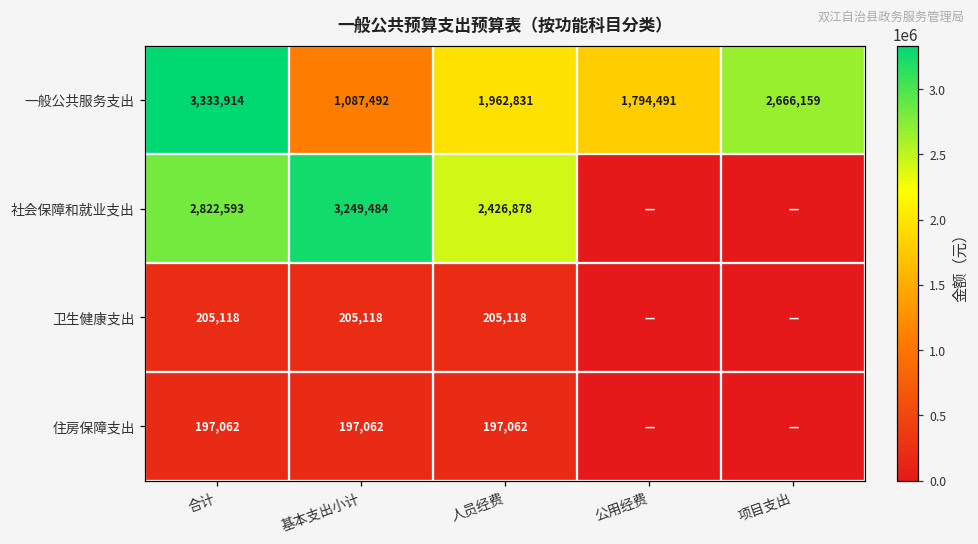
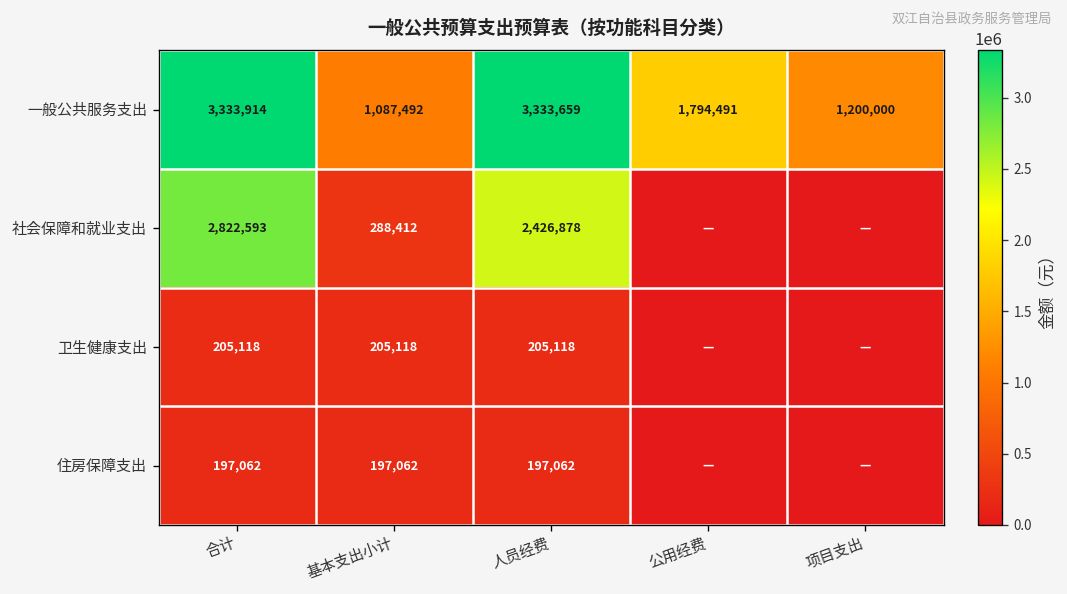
  {
    "一般公共服务支出": {
      "合计": "3,333,914",
      "基本支出小计": "1,087,492",
-     "人员经费": "1,962,831",
+     "人员经费": "3,333,659",
      "公用经费": "1,794,491",
-     "项目支出": "2,666,159"
+     "项目支出": "1,200,000"
    },
    "社会保障和就业支出": {
      "合计": "2,822,593",
-     "基本支出小计": "3,249,484",
+     "基本支出小计": "288,412",
      "人员经费": "2,426,878"
    },
    "卫生健康支出": {
      "合计": "205,118",
      "基本支出小计": "205,118",
      "人员经费": "205,118"
    },
    "住房保障支出": {
      "合计": "197,062",
      "基本支出小计": "197,062",
      "人员经费": "197,062"
    }
  }
